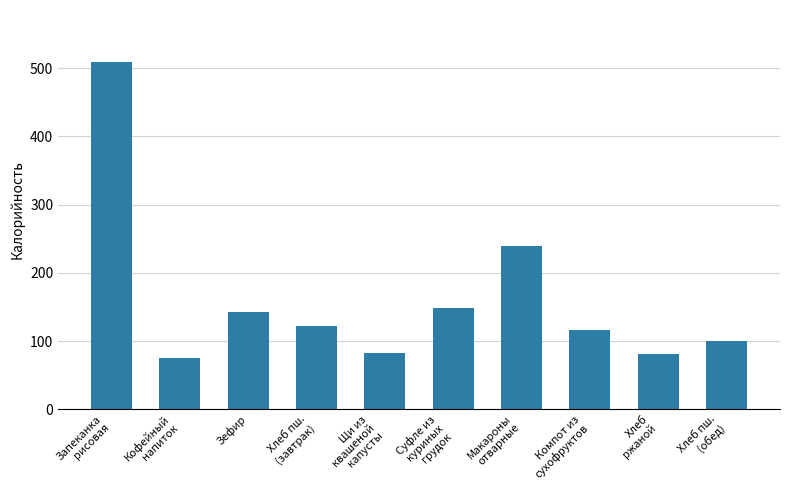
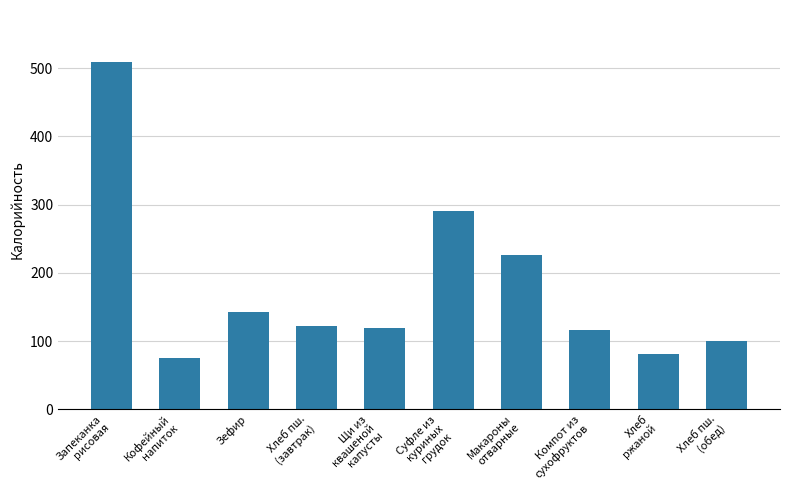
  {
    "Запеканка рисовая": 510,
    "Кофейный напиток": 80,
    "Зефир": 140,
    "Хлеб пш. (завтрак)": 120,
-   "Щи из квашеной капусты": 80,
-   "Суфле из куриных грудок": 150,
-   "Макароны отварные": 240,
+   "Щи из квашеной капусты": 120,
+   "Суфле из куриных грудок": 290,
+   "Макароны отварные": 230,
    "Компот из сухофруктов": 120,
    "Хлеб ржаной": 80,
    "Хлеб пш. (обед)": 100
  }
